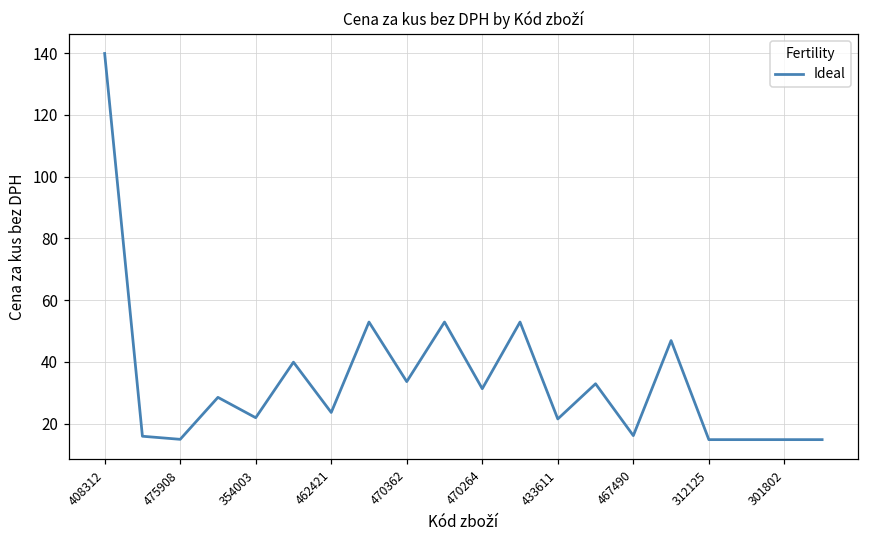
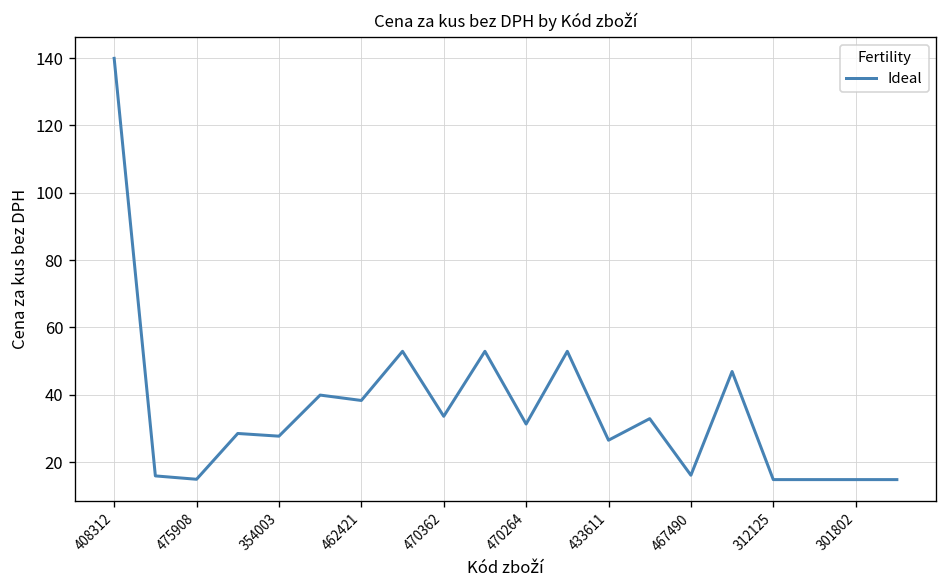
  {
    "408312": 140,
    "475908": 15,
-   "354003": 22,
-   "462421": 24,
+   "354003": 28,
+   "462421": 38,
    "470362": 34,
    "470264": 31,
-   "433611": 22,
+   "433611": 27,
    "467490": 16,
    "312125": 15,
    "301802": 15
  }
